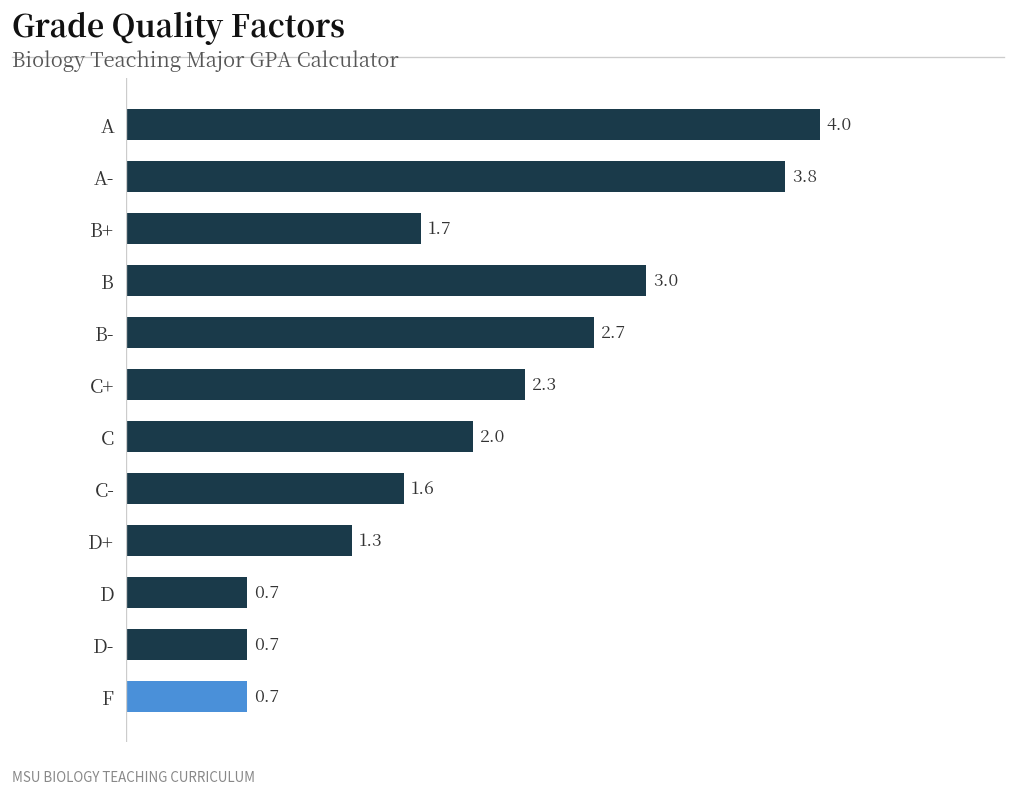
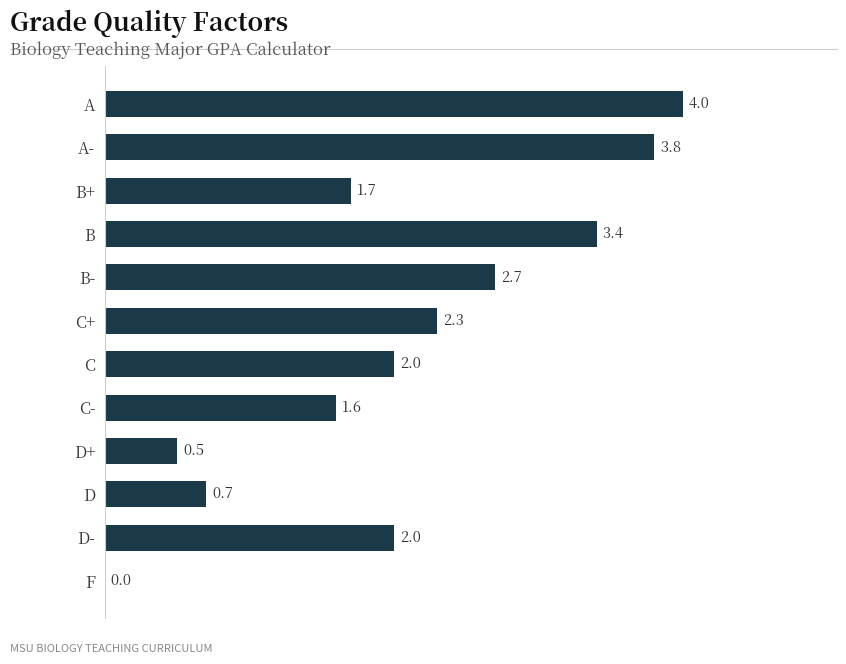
  {
    "A": 4.0,
    "A-": 3.8,
    "B+": 1.7,
-   "B": 3.0,
+   "B": 3.4,
    "B-": 2.7,
    "C+": 2.3,
    "C": 2.0,
    "C-": 1.6,
-   "D+": 1.3,
+   "D+": 0.5,
    "D": 0.7,
-   "D-": 0.7,
-   "F": 0.7
+   "D-": 2.0,
+   "F": 0.0
  }
